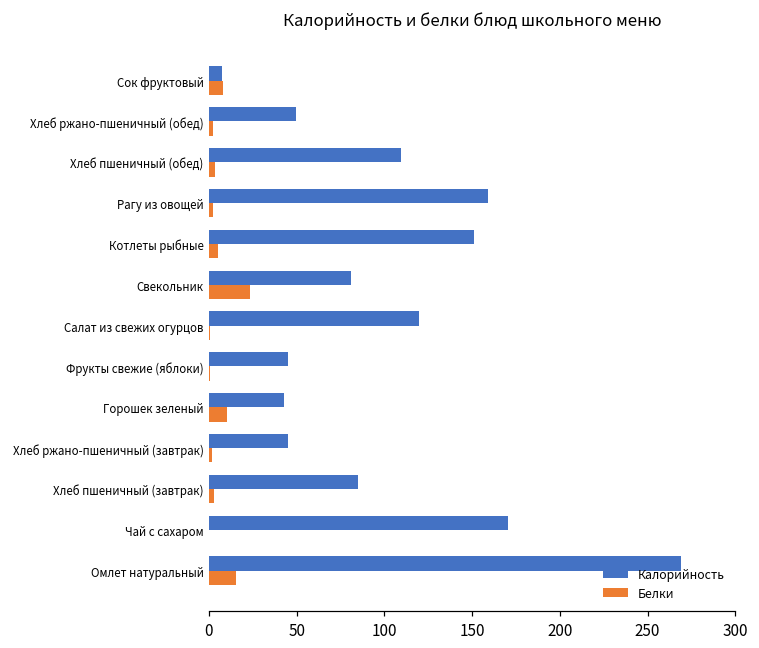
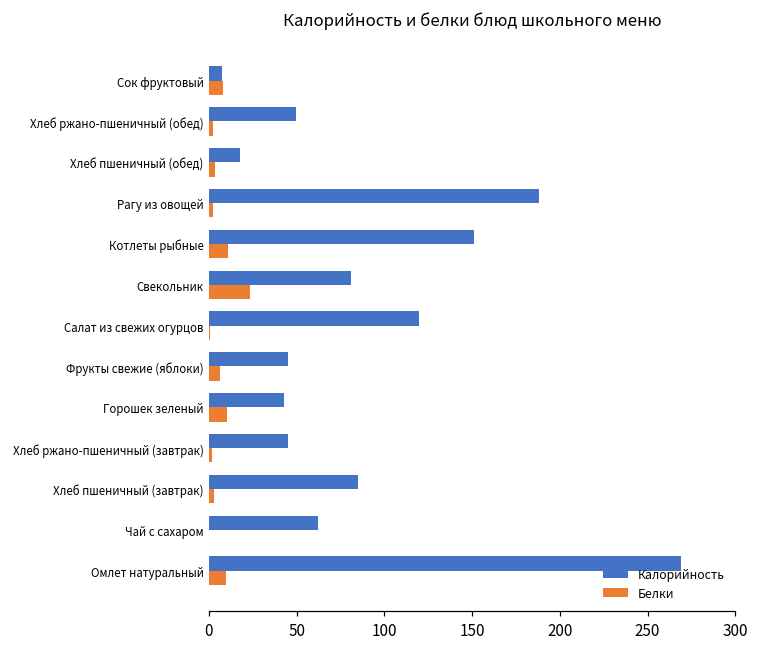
  {
    "Калорийность": {
      "Сок фруктовый": 7,
      "Хлеб ржано-пшеничный (обед)": 50,
-     "Хлеб пшеничный (обед)": 109,
-     "Рагу из овощей": 159,
+     "Хлеб пшеничный (обед)": 18,
+     "Рагу из овощей": 188,
      "Котлеты рыбные": 151,
      "Свекольник": 81,
      "Салат из свежих огурцов": 120,
      "Фрукты свежие (яблоки)": 45,
      "Горошек зеленый": 43,
      "Хлеб ржано-пшеничный (завтрак)": 45,
      "Хлеб пшеничный (завтрак)": 85,
-     "Чай с сахаром": 170,
+     "Чай с сахаром": 62,
      "Омлет натуральный": 269
    },
    "Белки": {
      "Сок фруктовый": 8,
      "Хлеб ржано-пшеничный (обед)": 2,
      "Хлеб пшеничный (обед)": 4,
      "Рагу из овощей": 2,
-     "Котлеты рыбные": 5,
+     "Котлеты рыбные": 11,
      "Свекольник": 23,
-     "Фрукты свежие (яблоки)": 0,
+     "Фрукты свежие (яблоки)": 6,
      "Горошек зеленый": 11,
      "Хлеб ржано-пшеничный (завтрак)": 2,
      "Хлеб пшеничный (завтрак)": 3,
-     "Омлет натуральный": 15
+     "Омлет натуральный": 10
    }
  }
